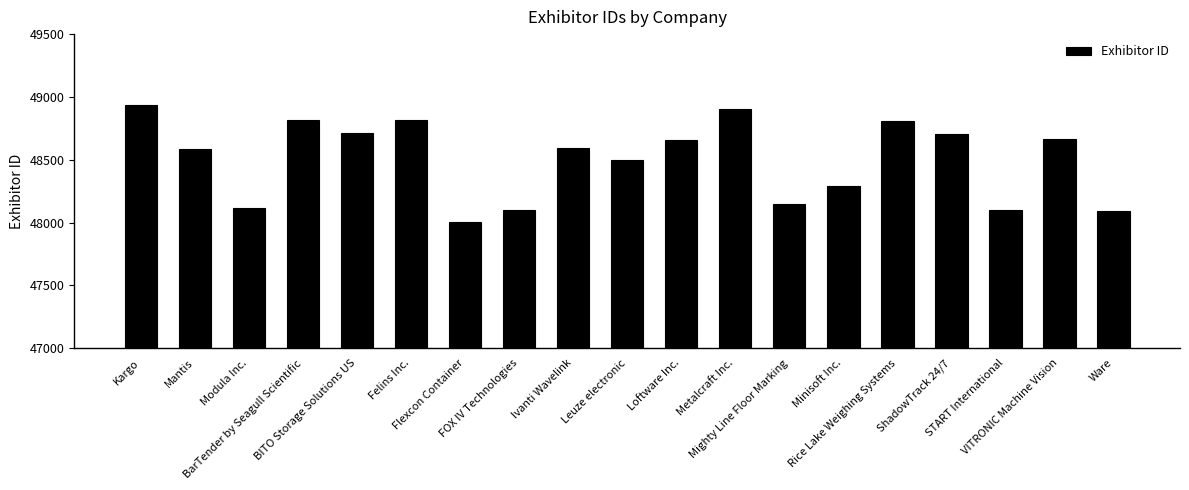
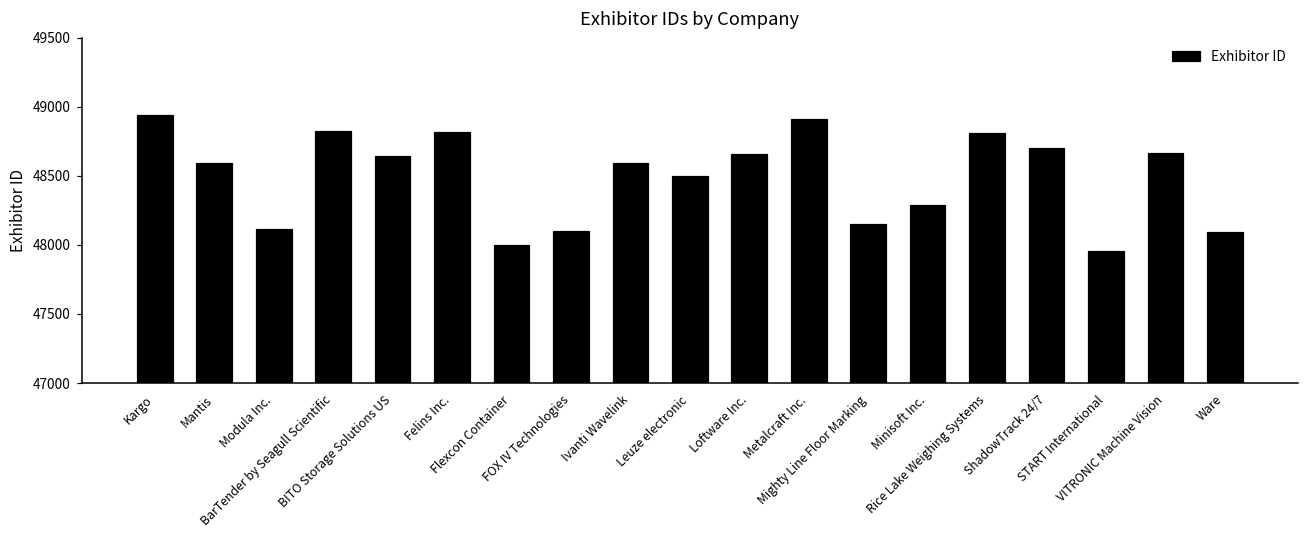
  {
    "Kargo": 48940,
    "Mantis": 48590,
    "Modula Inc.": 48120,
    "BarTender by Seagull Scientific": 48820,
-   "BITO Storage Solutions US": 48720,
+   "BITO Storage Solutions US": 48640,
    "Felins Inc.": 48820,
    "Flexcon Container": 48000,
    "FOX IV Technologies": 48100,
    "Ivanti Wavelink": 48590,
    "Leuze electronic": 48500,
    "Loftware Inc.": 48660,
    "Metalcraft Inc.": 48910,
    "Mighty Line Floor Marking": 48150,
    "Minisoft Inc.": 48290,
    "Rice Lake Weighing Systems": 48810,
    "ShadowTrack 24/7": 48700,
-   "START International": 48100,
+   "START International": 47950,
    "VITRONIC Machine Vision": 48670,
    "Ware": 48090
  }
